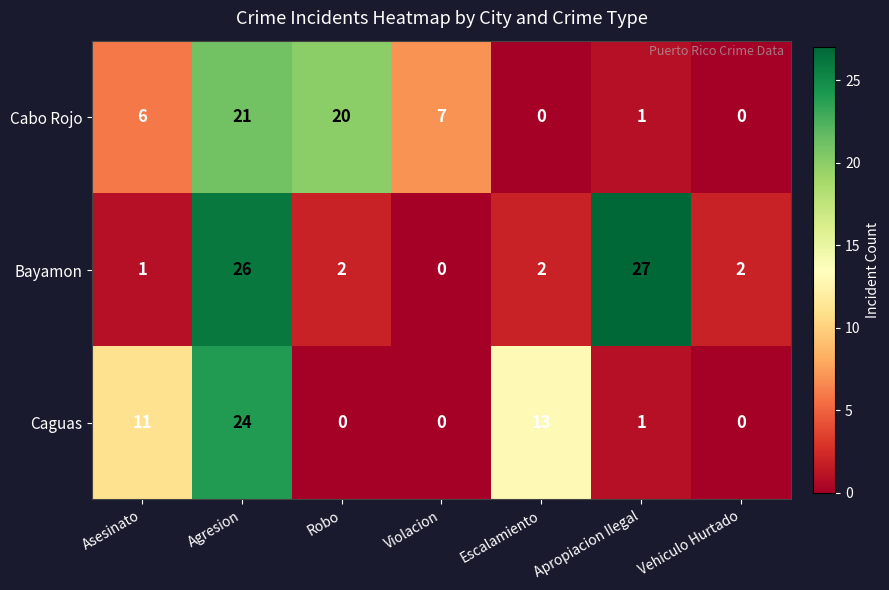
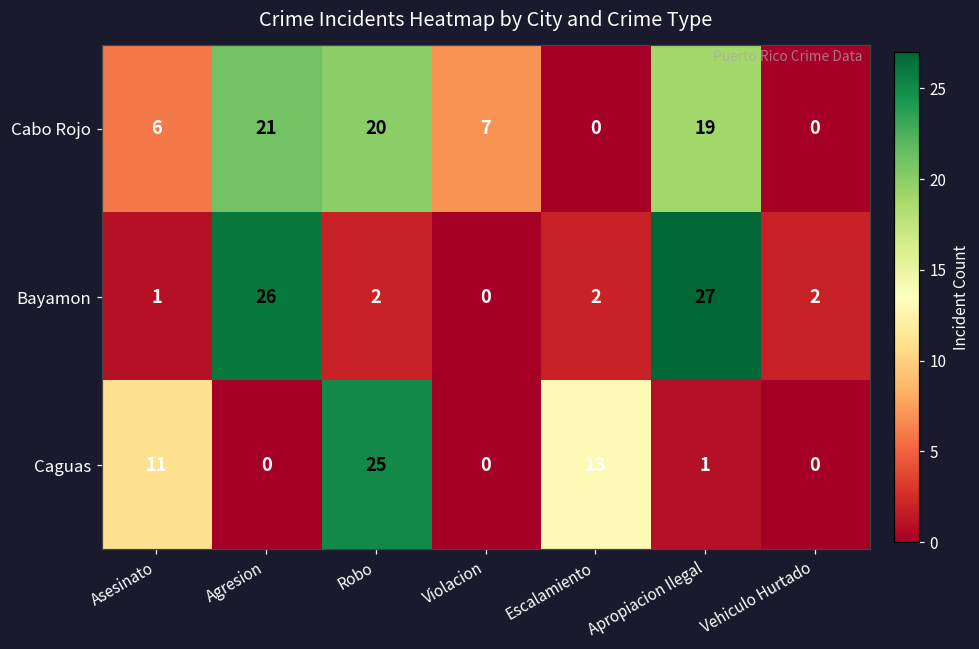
  {
    "Cabo Rojo": {
      "Asesinato": 6,
      "Agresion": 21,
      "Robo": 20,
      "Violacion": 7,
      "Escalamiento": 0,
-     "Apropiacion Ilegal": 1
+     "Apropiacion Ilegal": 19
    },
    "Bayamon": {
      "Asesinato": 1,
      "Agresion": 26,
      "Robo": 2,
      "Violacion": 0,
      "Escalamiento": 2,
      "Apropiacion Ilegal": 27,
      "Vehiculo Hurtado": 2
    },
    "Caguas": {
      "Asesinato": 11,
-     "Agresion": 24,
-     "Robo": 0,
+     "Agresion": 0,
+     "Robo": 25,
      "Violacion": 0,
      "Escalamiento": 13,
      "Apropiacion Ilegal": 1,
      "Vehiculo Hurtado": 0
    }
  }
